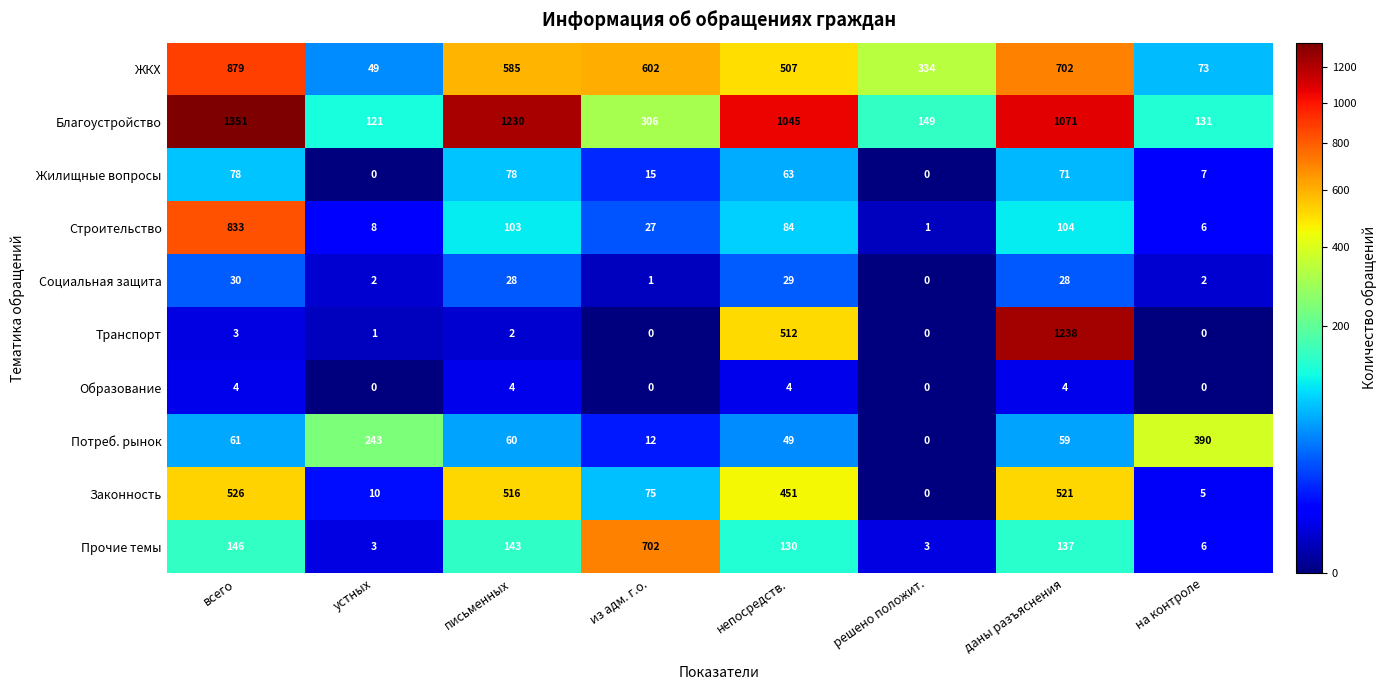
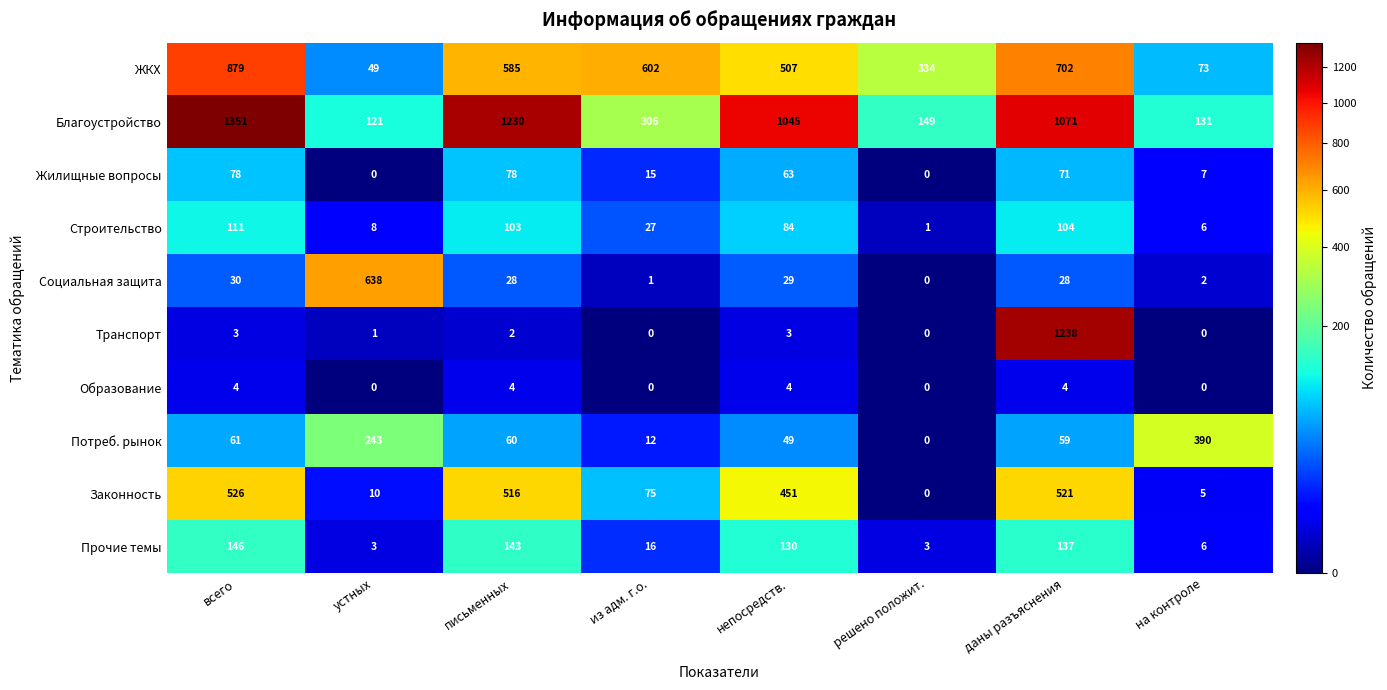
  {
    "ЖКХ": {
      "всего": 879,
      "устных": 49,
      "письменных": 585,
      "из адм. г.о.": 602,
      "непосредств.": 507,
      "решено положит.": 334,
      "даны разъяснения": 702,
      "на контроле": 73
    },
    "Благоустройство": {
      "всего": 1351,
      "устных": 121,
      "письменных": 1230,
      "из адм. г.о.": 306,
      "непосредств.": 1045,
      "решено положит.": 149,
      "даны разъяснения": 1071,
      "на контроле": 131
    },
    "Жилищные вопросы": {
      "всего": 78,
      "устных": 0,
      "письменных": 78,
      "из адм. г.о.": 15,
      "непосредств.": 63,
      "решено положит.": 0,
      "даны разъяснения": 71,
      "на контроле": 7
    },
    "Строительство": {
-     "всего": 833,
+     "всего": 111,
      "устных": 8,
      "письменных": 103,
      "из адм. г.о.": 27,
      "непосредств.": 84,
      "решено положит.": 1,
      "даны разъяснения": 104,
      "на контроле": 6
    },
    "Социальная защита": {
      "всего": 30,
-     "устных": 2,
+     "устных": 638,
      "письменных": 28,
      "из адм. г.о.": 1,
      "непосредств.": 29,
      "решено положит.": 0,
      "даны разъяснения": 28,
      "на контроле": 2
    },
    "Транспорт": {
      "всего": 3,
      "устных": 1,
      "письменных": 2,
      "из адм. г.о.": 0,
-     "непосредств.": 512,
+     "непосредств.": 3,
      "решено положит.": 0,
      "даны разъяснения": 1238,
      "на контроле": 0
    },
    "Образование": {
      "всего": 4,
      "устных": 0,
      "письменных": 4,
      "из адм. г.о.": 0,
      "непосредств.": 4,
      "решено положит.": 0,
      "даны разъяснения": 4,
      "на контроле": 0
    },
    "Потреб. рынок": {
      "всего": 61,
      "устных": 243,
      "письменных": 60,
      "из адм. г.о.": 12,
      "непосредств.": 49,
      "решено положит.": 0,
      "даны разъяснения": 59,
      "на контроле": 390
    },
    "Законность": {
      "всего": 526,
      "устных": 10,
      "письменных": 516,
      "из адм. г.о.": 75,
      "непосредств.": 451,
      "решено положит.": 0,
      "даны разъяснения": 521,
      "на контроле": 5
    },
    "Прочие темы": {
      "всего": 146,
      "устных": 3,
      "письменных": 143,
-     "из адм. г.о.": 702,
+     "из адм. г.о.": 16,
      "непосредств.": 130,
      "решено положит.": 3,
      "даны разъяснения": 137,
      "на контроле": 6
    }
  }
